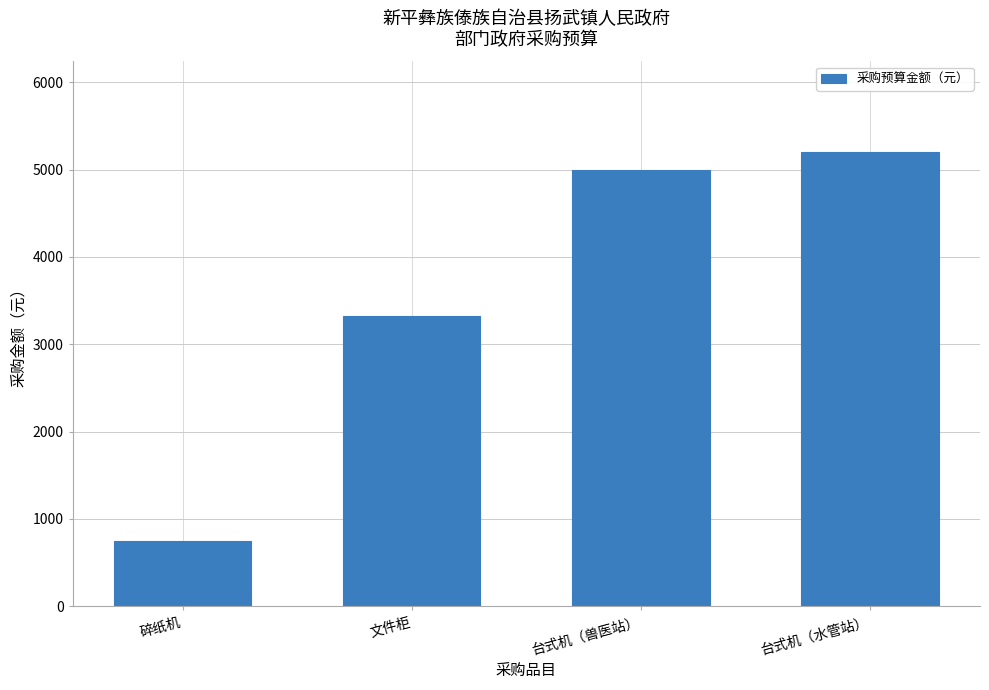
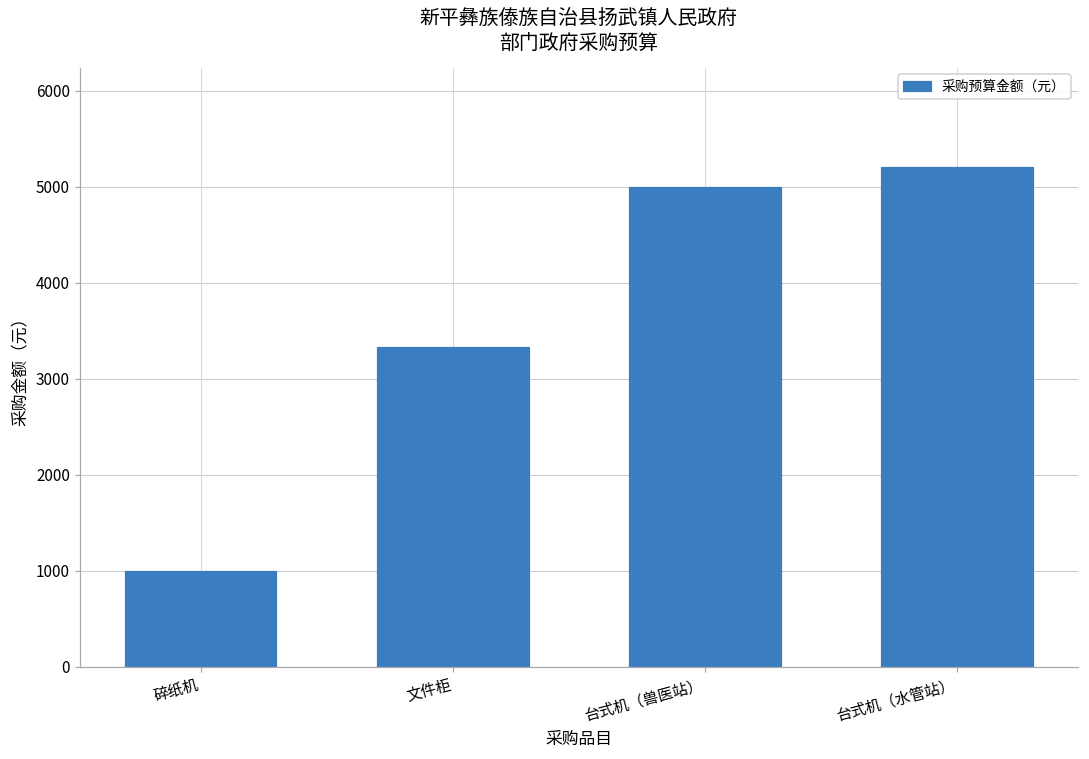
  {
-   "碎纸机": 700,
+   "碎纸机": 1000,
    "文件柜": 3300,
    "台式机（兽医站）": 5000,
    "台式机（水管站）": 5200
  }
